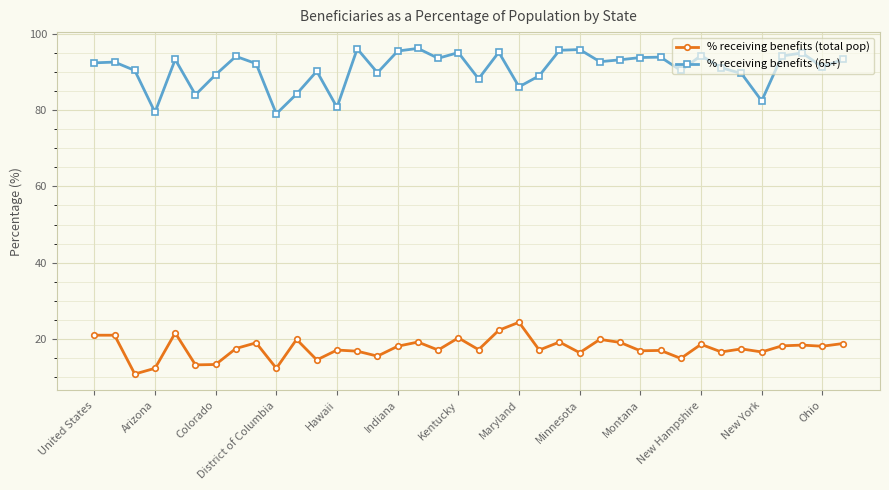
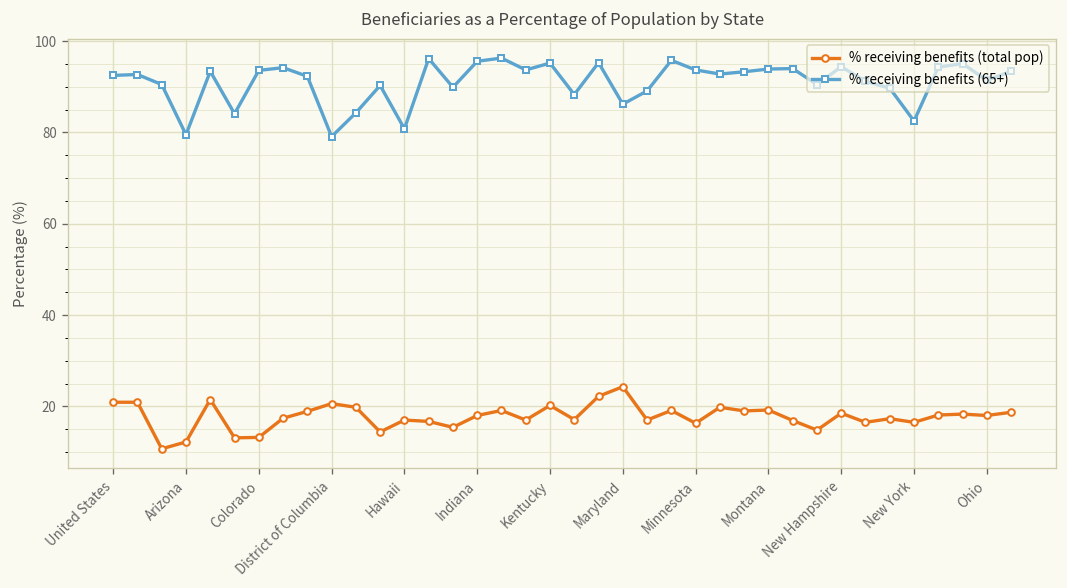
  {
    "% receiving benefits (total pop)": {
      "United States": 21,
      "Arizona": 12,
      "Colorado": 13,
-     "District of Columbia": 12,
+     "District of Columbia": 21,
      "Hawaii": 17,
      "Indiana": 18,
      "Kentucky": 20,
      "Maryland": 24,
      "Minnesota": 16,
-     "Montana": 17,
+     "Montana": 19,
      "New Hampshire": 19,
      "New York": 17,
      "Ohio": 18
    },
    "% receiving benefits (65+)": {
      "United States": 93,
      "Arizona": 80,
-     "Colorado": 89,
+     "Colorado": 94,
      "District of Columbia": 79,
      "Hawaii": 81,
      "Indiana": 96,
      "Kentucky": 95,
      "Maryland": 86,
-     "Minnesota": 96,
+     "Minnesota": 94,
      "Montana": 94,
      "New York": 83
    }
  }
